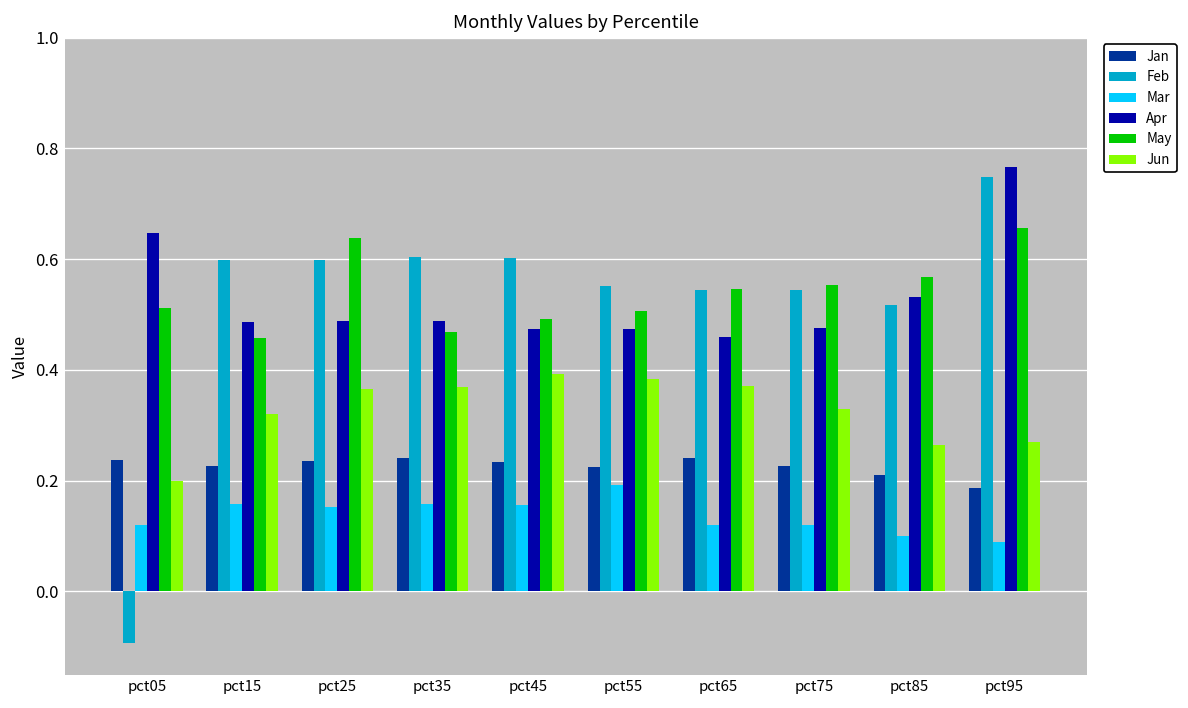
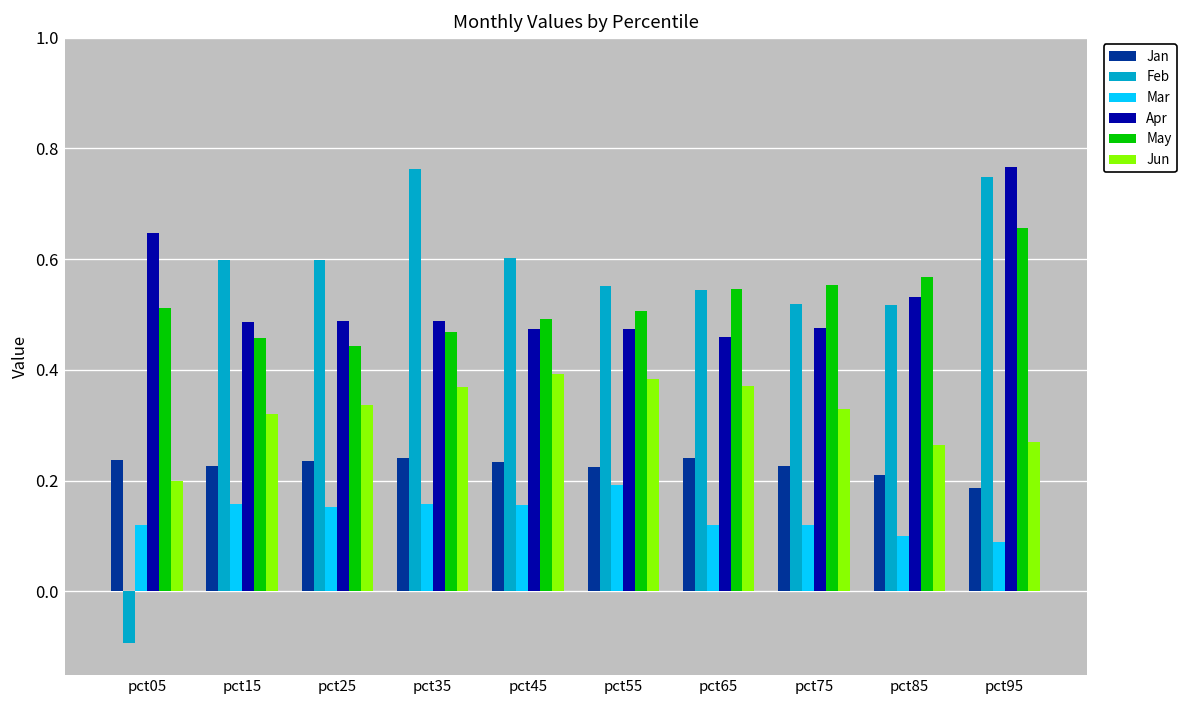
  {
    "Feb": {
      "pct05": -0.09,
      "pct15": 0.60,
      "pct25": 0.60,
-     "pct35": 0.60,
+     "pct35": 0.76,
      "pct45": 0.60,
      "pct55": 0.55,
      "pct65": 0.54,
-     "pct75": 0.54,
+     "pct75": 0.52,
      "pct85": 0.52,
      "pct95": 0.75
    },
    "Mar": {
      "pct05": 0.12,
      "pct15": 0.16,
      "pct25": 0.15,
      "pct35": 0.16,
      "pct45": 0.16,
      "pct55": 0.19,
      "pct65": 0.12,
      "pct75": 0.12,
      "pct85": 0.10,
      "pct95": 0.09
    },
    "May": {
      "pct05": 0.51,
      "pct15": 0.46,
-     "pct25": 0.64,
+     "pct25": 0.44,
      "pct35": 0.47,
      "pct45": 0.49,
      "pct55": 0.51,
      "pct65": 0.55,
      "pct75": 0.55,
      "pct85": 0.57,
      "pct95": 0.66
    },
    "Jun": {
      "pct05": 0.20,
      "pct15": 0.32,
-     "pct25": 0.37,
+     "pct25": 0.34,
      "pct35": 0.37,
      "pct45": 0.39,
      "pct55": 0.38,
      "pct65": 0.37,
      "pct75": 0.33,
      "pct85": 0.26,
      "pct95": 0.27
    }
  }
